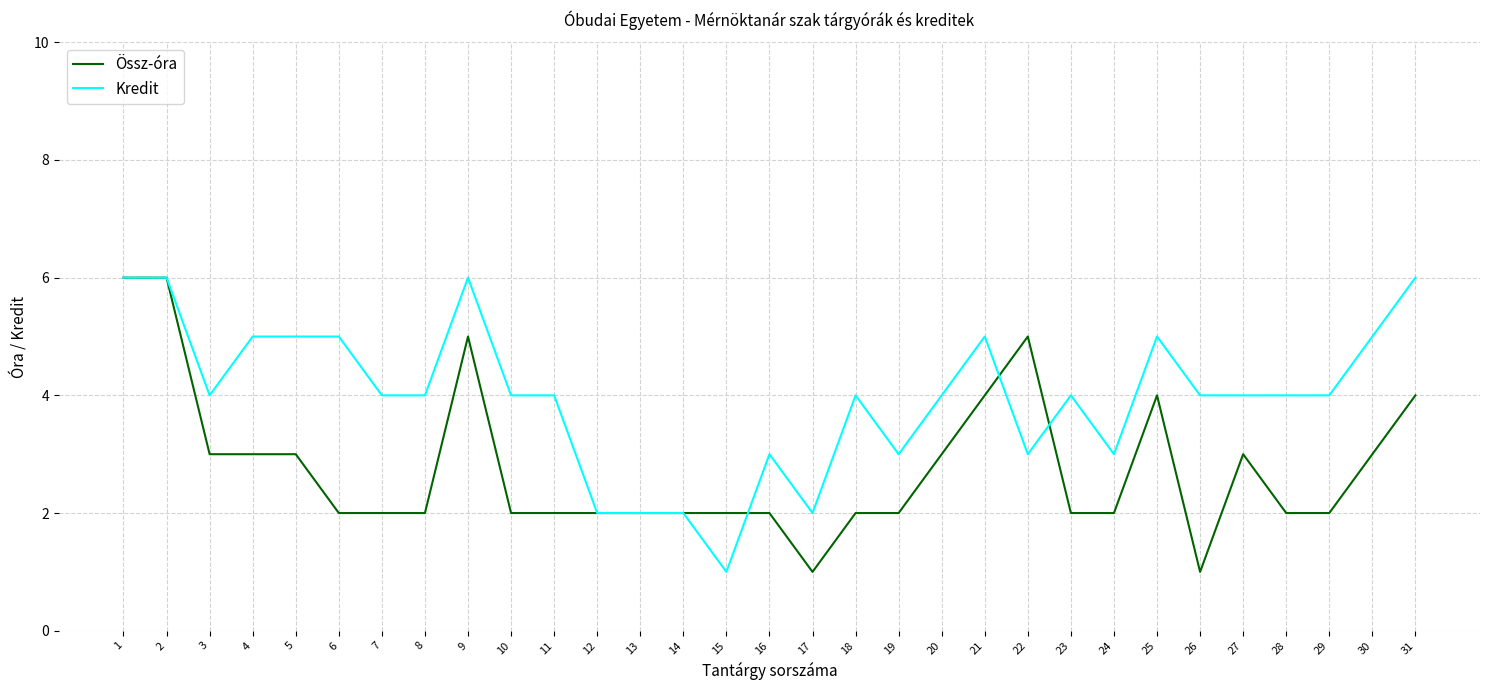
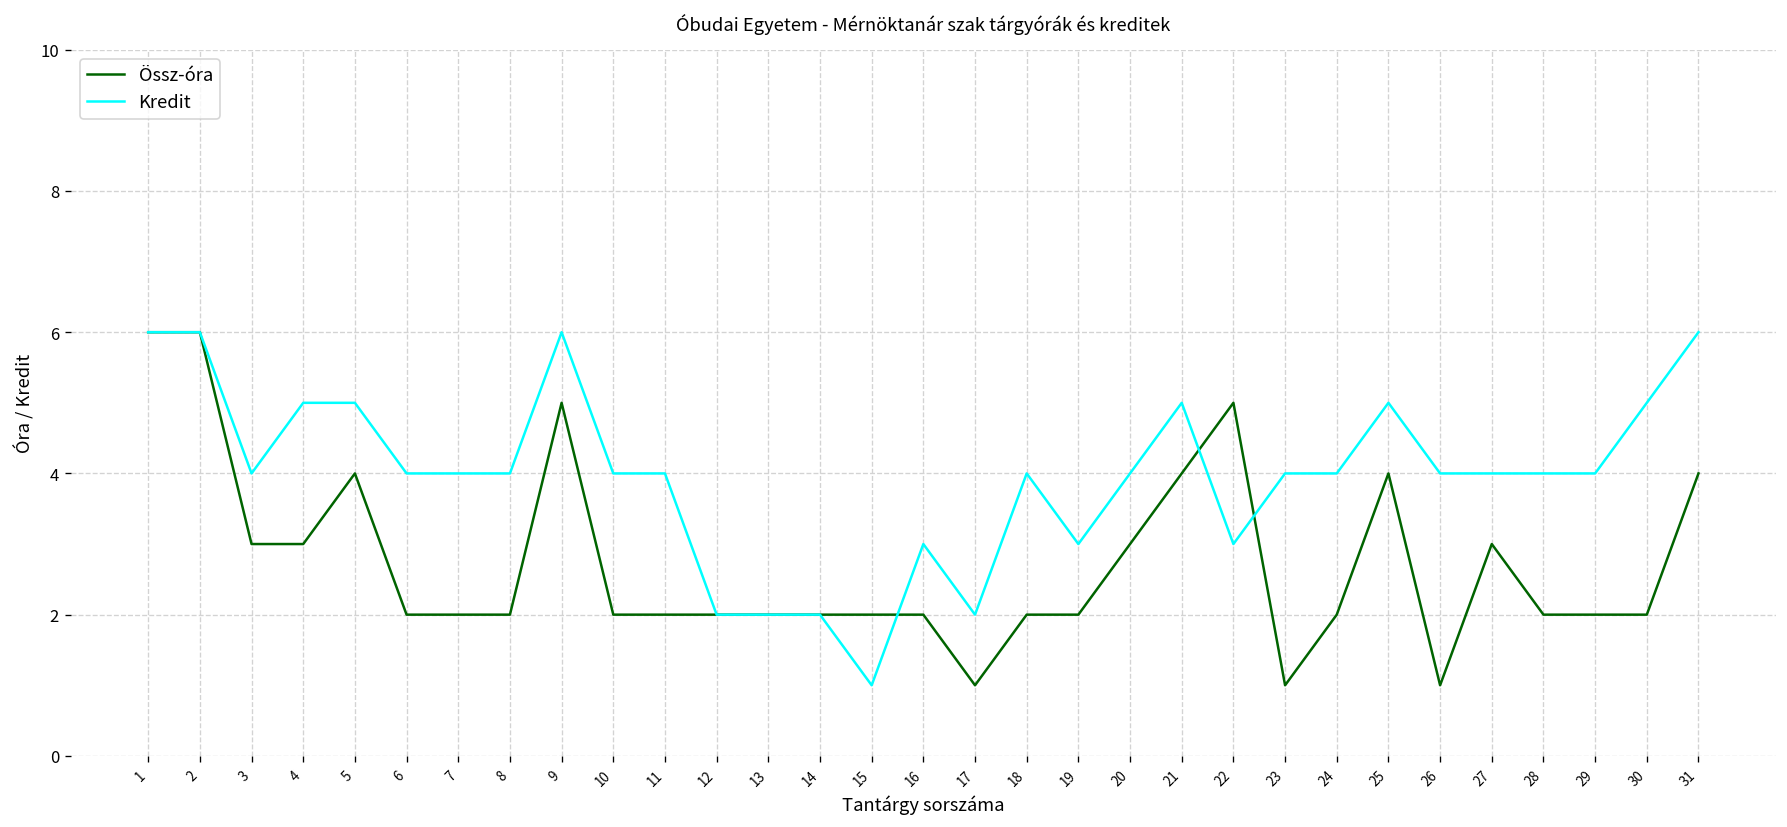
  {
    "Össz-óra": {
      "3": 3,
      "4": 3,
-     "5": 3,
+     "5": 4,
      "6": 2,
      "7": 2,
      "8": 2,
      "9": 5,
      "10": 2,
      "11": 2,
      "15": 2,
      "16": 2,
      "17": 1,
      "18": 2,
      "19": 2,
      "20": 3,
      "21": 4,
      "22": 5,
-     "23": 2,
+     "23": 1,
      "24": 2,
      "25": 4,
      "26": 1,
      "27": 3,
      "28": 2,
      "29": 2,
-     "30": 3,
+     "30": 2,
      "31": 4
    },
    "Kredit": {
      "3": 4,
      "4": 5,
      "5": 5,
-     "6": 5,
+     "6": 4,
      "7": 4,
      "8": 4,
      "9": 6,
      "10": 4,
      "11": 4,
      "15": 1,
      "16": 3,
      "17": 2,
      "18": 4,
      "19": 3,
      "20": 4,
      "21": 5,
      "22": 3,
      "23": 4,
-     "24": 3,
+     "24": 4,
      "25": 5,
      "26": 4,
      "27": 4,
      "28": 4,
      "29": 4,
      "30": 5,
      "31": 6
    }
  }
